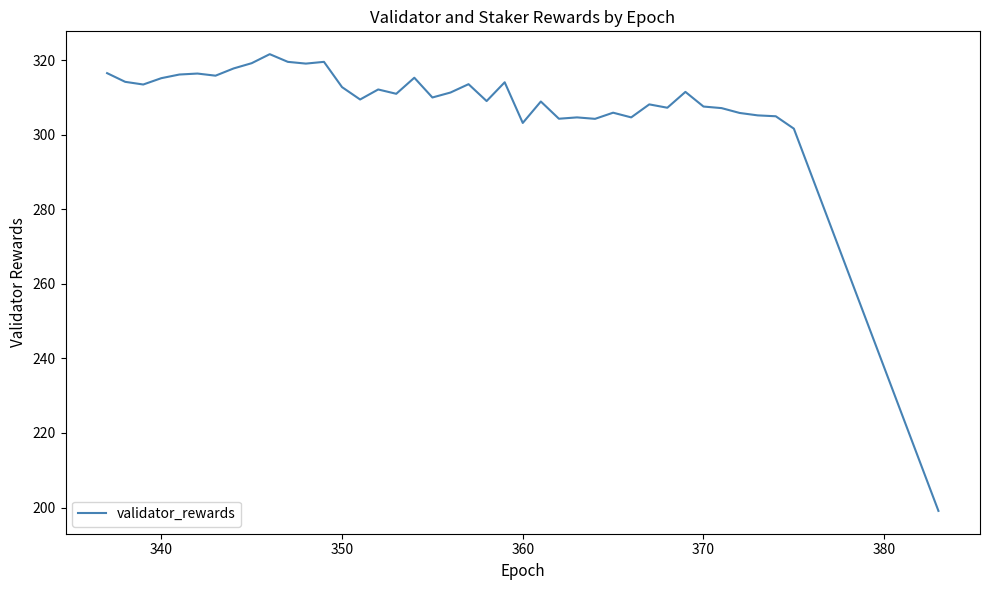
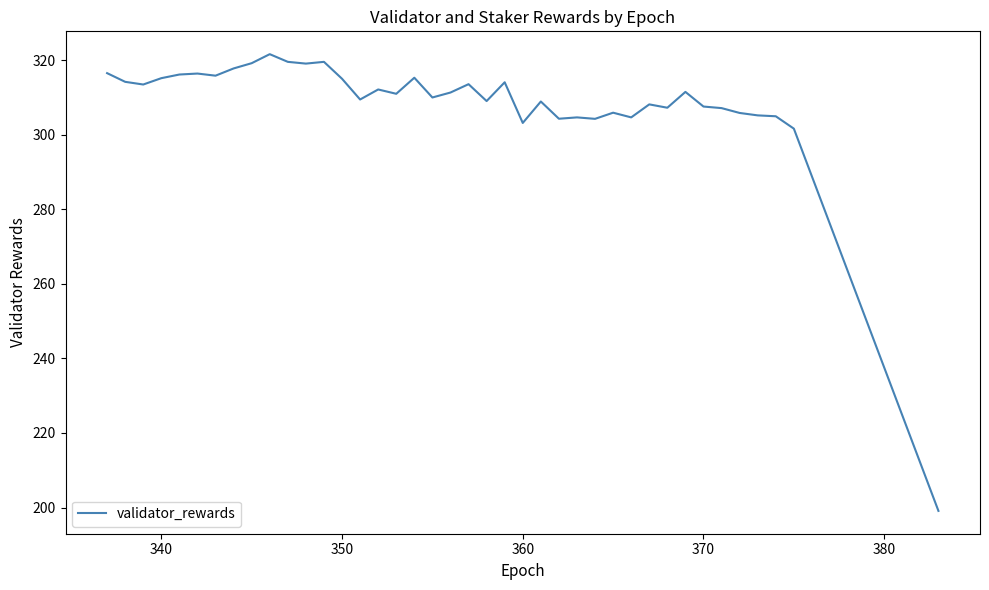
  {
    "340": 315,
-   "350": 313,
+   "350": 315,
    "360": 303,
    "370": 308
  }
